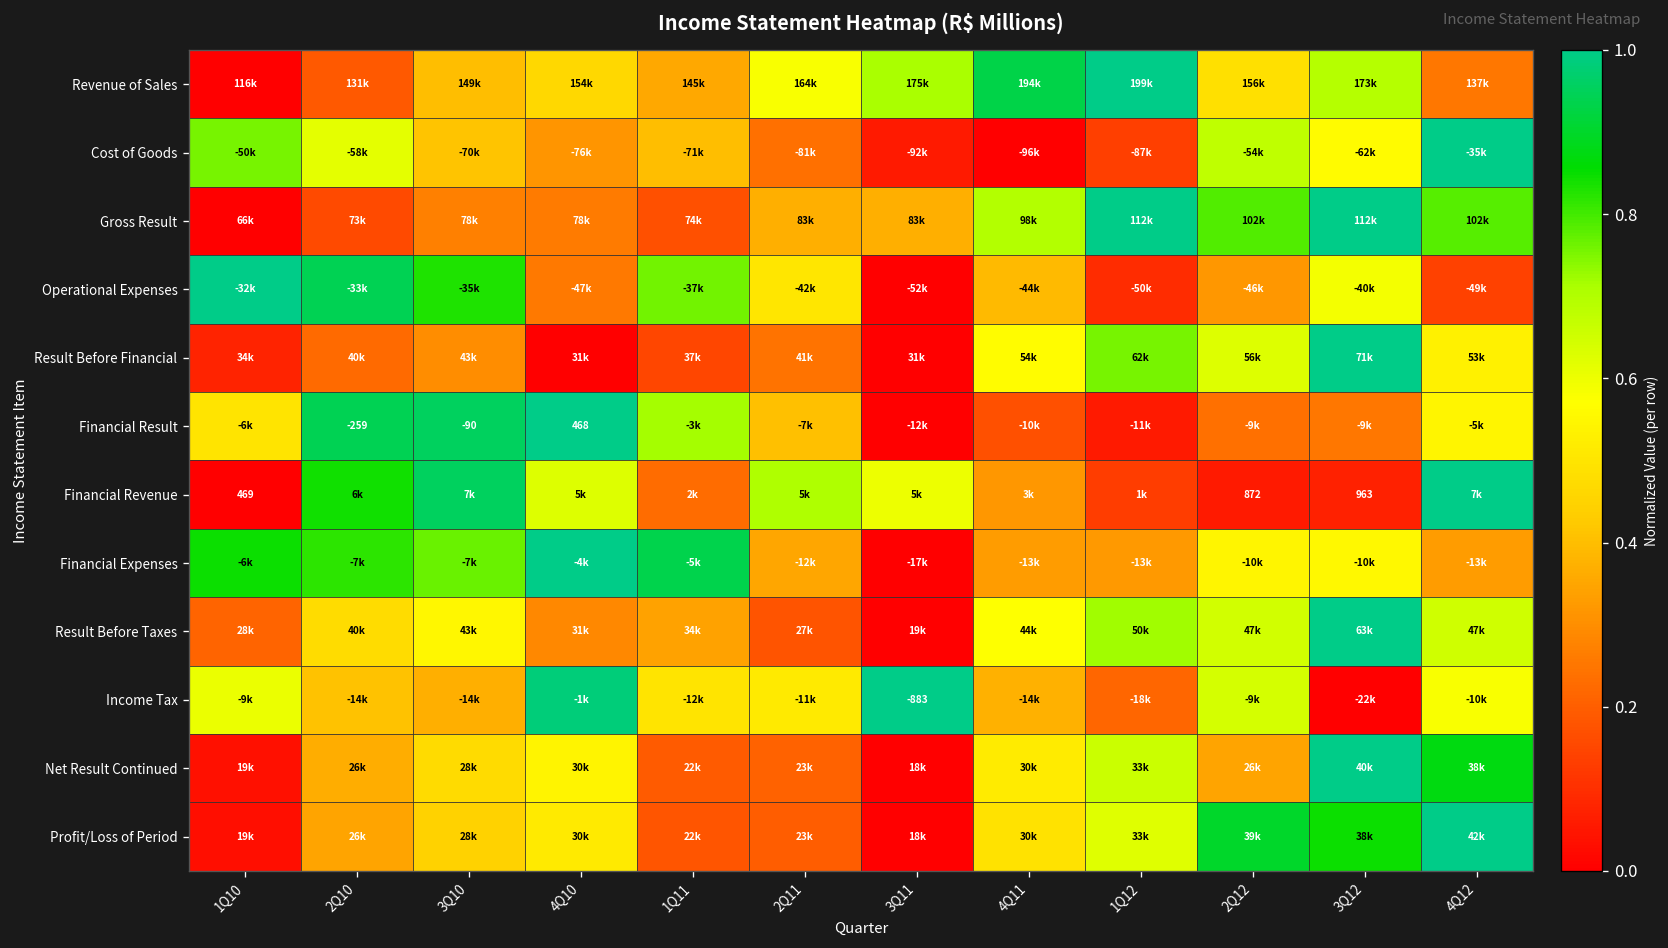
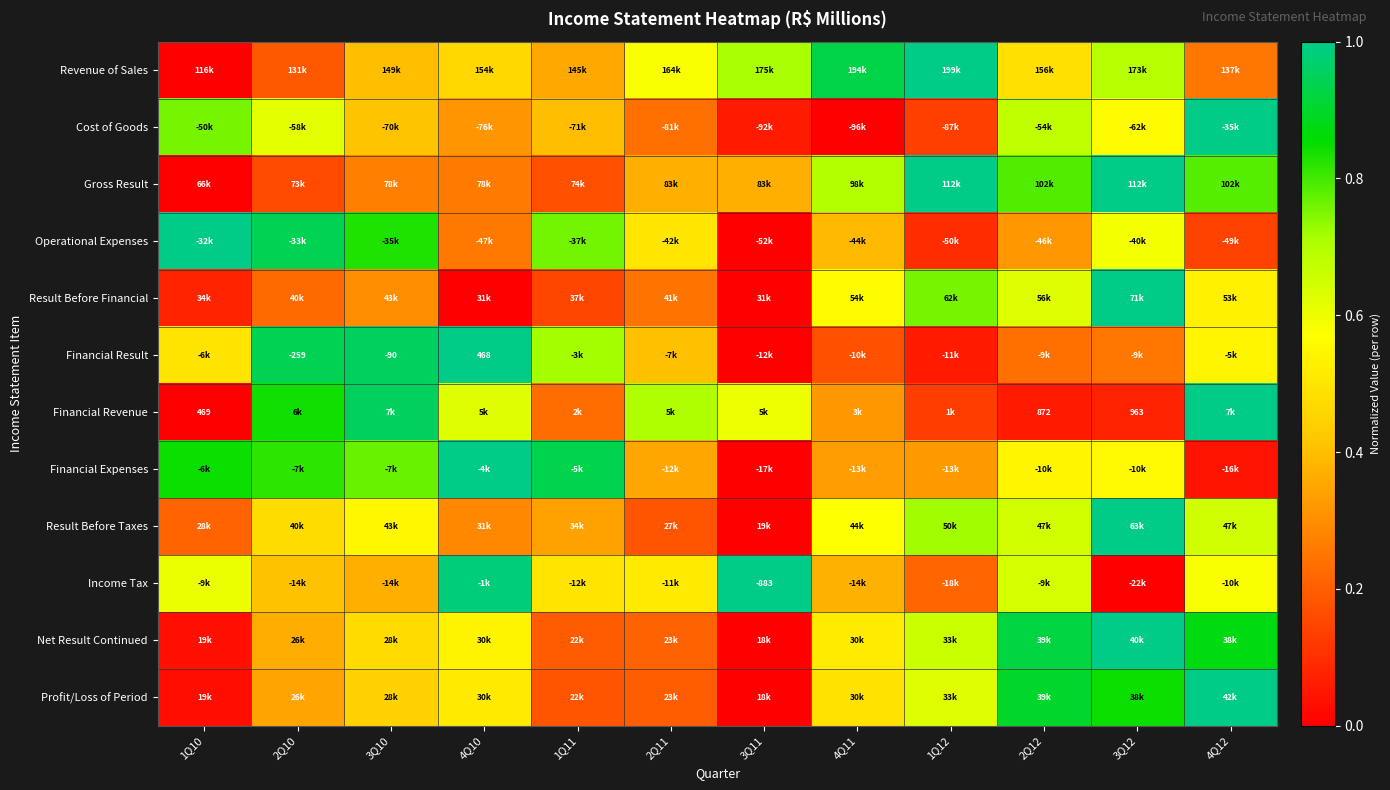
  {
    "Revenue of Sales": {
      "1Q10": "116k",
      "2Q10": "131k",
      "3Q10": "149k",
      "4Q10": "154k",
      "1Q11": "145k",
      "2Q11": "164k",
      "3Q11": "175k",
      "4Q11": "194k",
      "1Q12": "199k",
      "2Q12": "156k",
      "3Q12": "173k",
      "4Q12": "137k"
    },
    "Cost of Goods": {
      "1Q10": "-50k",
      "2Q10": "-58k",
      "3Q10": "-70k",
      "4Q10": "-76k",
      "1Q11": "-71k",
      "2Q11": "-81k",
      "3Q11": "-92k",
      "4Q11": "-96k",
      "1Q12": "-87k",
      "2Q12": "-54k",
      "3Q12": "-62k",
      "4Q12": "-35k"
    },
    "Gross Result": {
      "1Q10": "66k",
      "2Q10": "73k",
      "3Q10": "78k",
      "4Q10": "78k",
      "1Q11": "74k",
      "2Q11": "83k",
      "3Q11": "83k",
      "4Q11": "98k",
      "1Q12": "112k",
      "2Q12": "102k",
      "3Q12": "112k",
      "4Q12": "102k"
    },
    "Operational Expenses": {
      "1Q10": "-32k",
      "2Q10": "-33k",
      "3Q10": "-35k",
      "4Q10": "-47k",
      "1Q11": "-37k",
      "2Q11": "-42k",
      "3Q11": "-52k",
      "4Q11": "-44k",
      "1Q12": "-50k",
      "2Q12": "-46k",
      "3Q12": "-40k",
      "4Q12": "-49k"
    },
    "Result Before Financial": {
      "1Q10": "34k",
      "2Q10": "40k",
      "3Q10": "43k",
      "4Q10": "31k",
      "1Q11": "37k",
      "2Q11": "41k",
      "3Q11": "31k",
      "4Q11": "54k",
      "1Q12": "62k",
      "2Q12": "56k",
      "3Q12": "71k",
      "4Q12": "53k"
    },
    "Financial Result": {
      "1Q10": "-6k",
      "2Q10": "-259",
      "3Q10": "-90",
      "4Q10": "468",
      "1Q11": "-3k",
      "2Q11": "-7k",
      "3Q11": "-12k",
      "4Q11": "-10k",
      "1Q12": "-11k",
      "2Q12": "-9k",
      "3Q12": "-9k",
      "4Q12": "-5k"
    },
    "Financial Revenue": {
      "1Q10": "469",
      "2Q10": "6k",
      "3Q10": "7k",
      "4Q10": "5k",
      "1Q11": "2k",
      "2Q11": "5k",
      "3Q11": "5k",
      "4Q11": "3k",
      "1Q12": "1k",
      "2Q12": "872",
      "3Q12": "963",
      "4Q12": "7k"
    },
    "Financial Expenses": {
      "1Q10": "-6k",
      "2Q10": "-7k",
      "3Q10": "-7k",
      "4Q10": "-4k",
      "1Q11": "-5k",
      "2Q11": "-12k",
      "3Q11": "-17k",
      "4Q11": "-13k",
      "1Q12": "-13k",
      "2Q12": "-10k",
      "3Q12": "-10k",
-     "4Q12": "-13k"
+     "4Q12": "-16k"
    },
    "Result Before Taxes": {
      "1Q10": "28k",
      "2Q10": "40k",
      "3Q10": "43k",
      "4Q10": "31k",
      "1Q11": "34k",
      "2Q11": "27k",
      "3Q11": "19k",
      "4Q11": "44k",
      "1Q12": "50k",
      "2Q12": "47k",
      "3Q12": "63k",
      "4Q12": "47k"
    },
    "Income Tax": {
      "1Q10": "-9k",
      "2Q10": "-14k",
      "3Q10": "-14k",
      "4Q10": "-1k",
      "1Q11": "-12k",
      "2Q11": "-11k",
      "3Q11": "-883",
      "4Q11": "-14k",
      "1Q12": "-18k",
      "2Q12": "-9k",
      "3Q12": "-22k",
      "4Q12": "-10k"
    },
    "Net Result Continued": {
      "1Q10": "19k",
      "2Q10": "26k",
      "3Q10": "28k",
      "4Q10": "30k",
      "1Q11": "22k",
      "2Q11": "23k",
      "3Q11": "18k",
      "4Q11": "30k",
      "1Q12": "33k",
-     "2Q12": "26k",
+     "2Q12": "39k",
      "3Q12": "40k",
      "4Q12": "38k"
    },
    "Profit/Loss of Period": {
      "1Q10": "19k",
      "2Q10": "26k",
      "3Q10": "28k",
      "4Q10": "30k",
      "1Q11": "22k",
      "2Q11": "23k",
      "3Q11": "18k",
      "4Q11": "30k",
      "1Q12": "33k",
      "2Q12": "39k",
      "3Q12": "38k",
      "4Q12": "42k"
    }
  }
